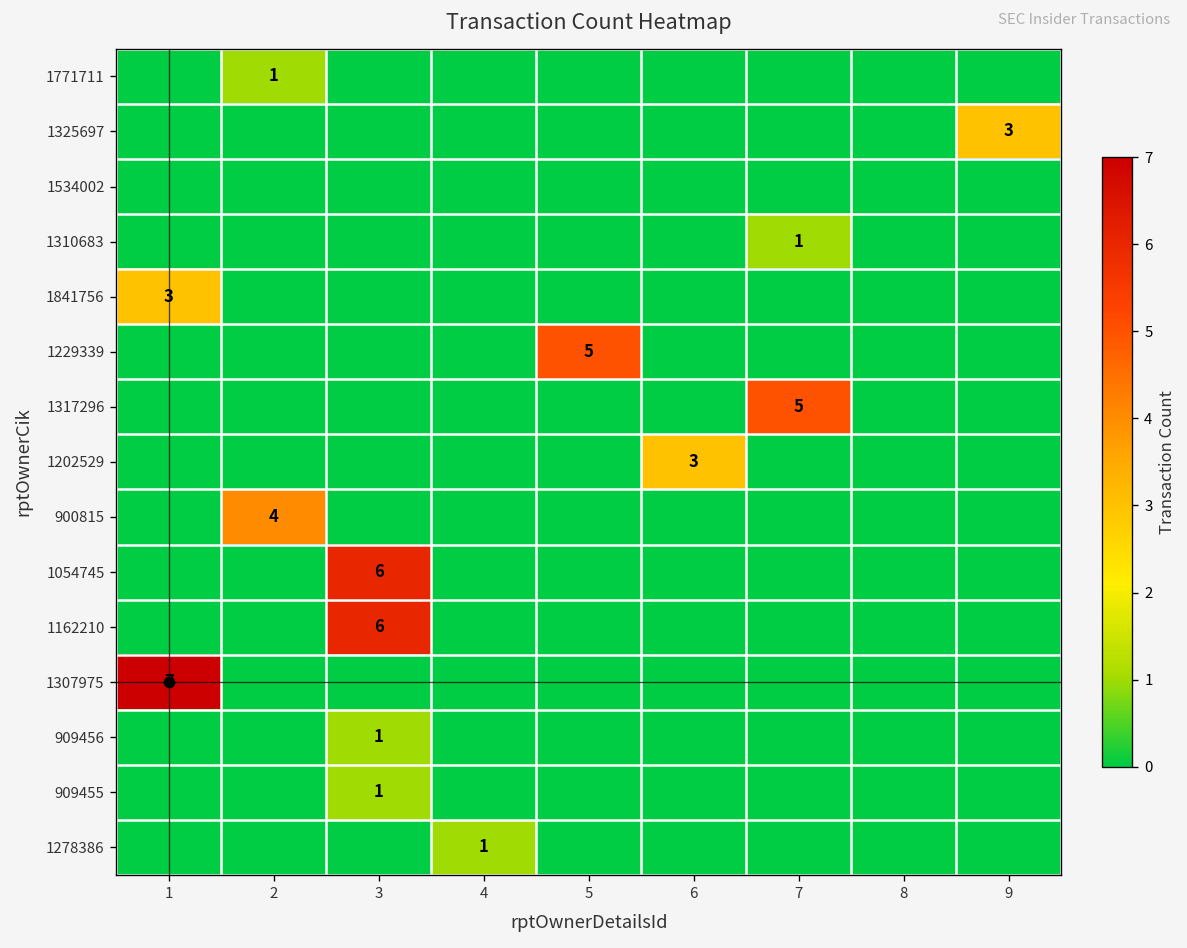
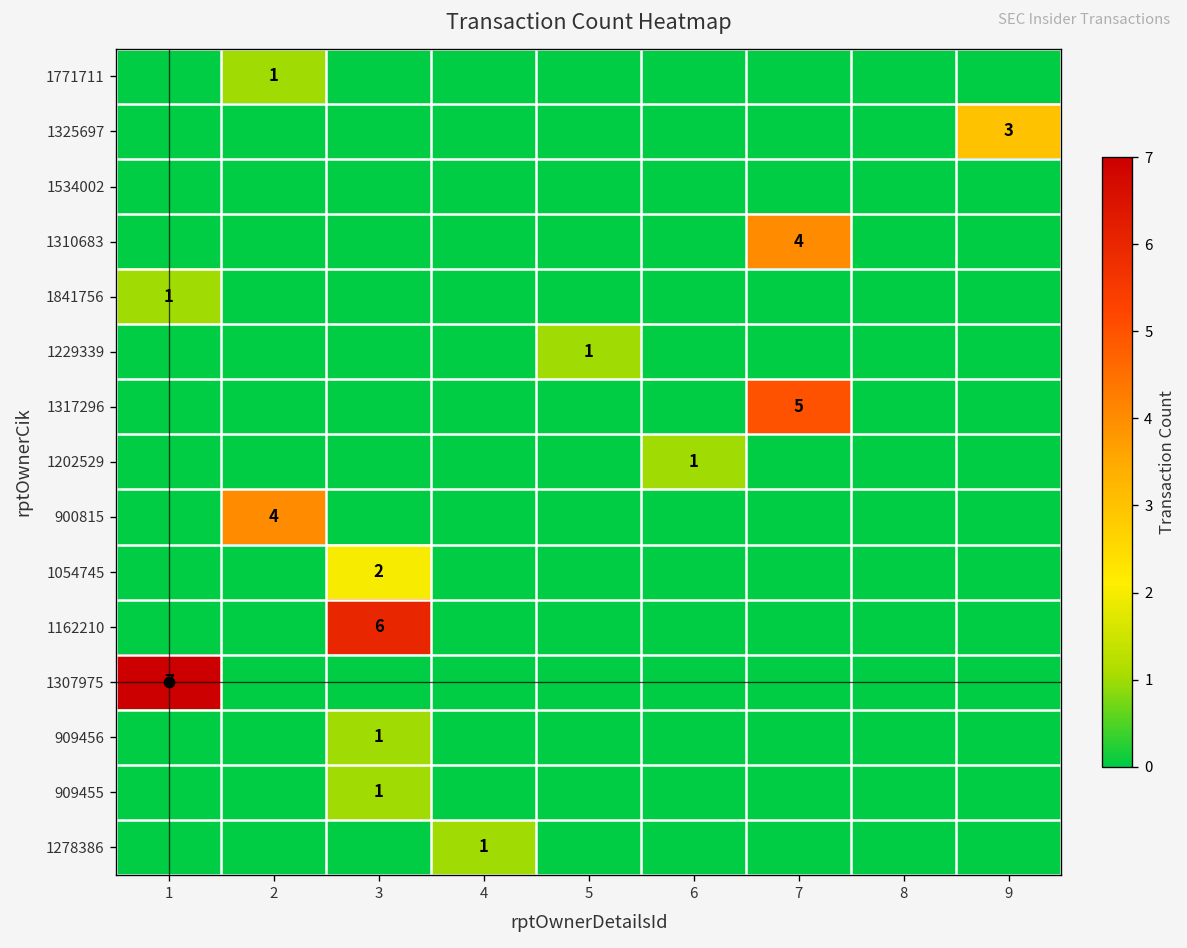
  {
    "1771711": {
      "2": 1
    },
    "1325697": {
      "9": 3
    },
    "1310683": {
-     "7": 1
+     "7": 4
    },
    "1841756": {
-     "1": 3
+     "1": 1
    },
    "1229339": {
-     "5": 5
+     "5": 1
    },
    "1317296": {
      "7": 5
    },
    "1202529": {
-     "6": 3
+     "6": 1
    },
    "900815": {
      "2": 4
    },
    "1054745": {
-     "3": 6
+     "3": 2
    },
    "1162210": {
      "3": 6
    },
    "909456": {
      "3": 1
    },
    "909455": {
      "3": 1
    },
    "1278386": {
      "4": 1
    }
  }
